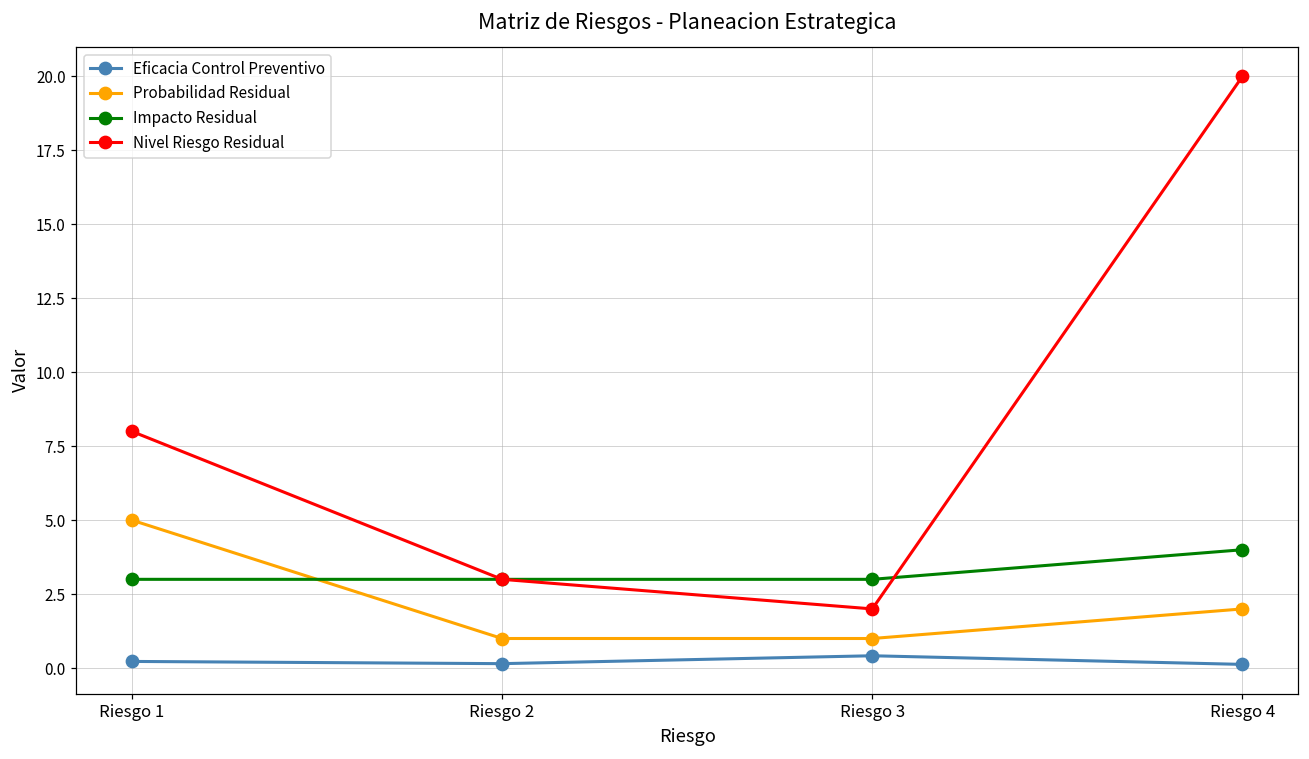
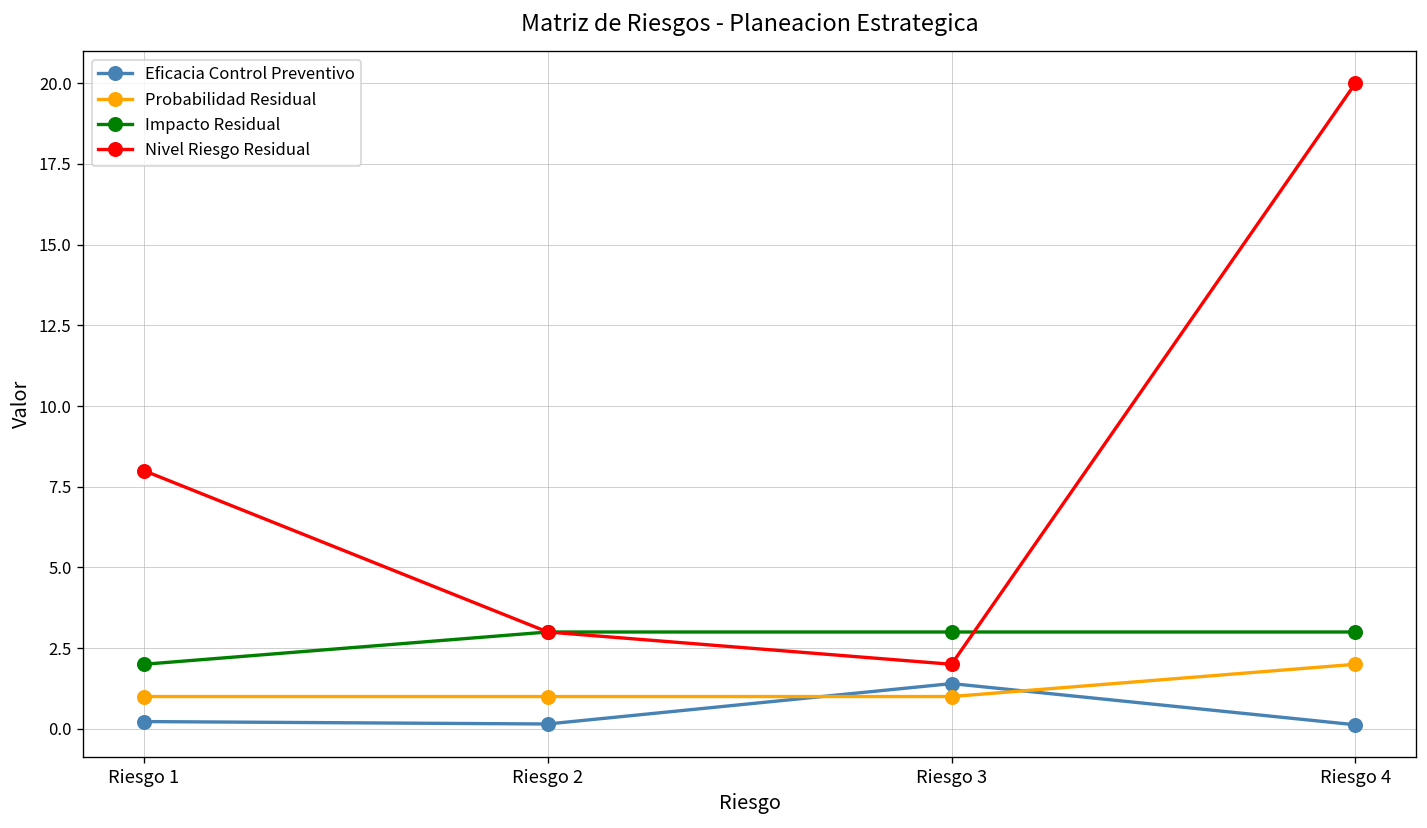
  {
    "Eficacia Control Preventivo": {
      "Riesgo 1": 0.2,
      "Riesgo 2": 0.2,
-     "Riesgo 3": 0.4,
+     "Riesgo 3": 1.4,
      "Riesgo 4": 0.1
    },
    "Probabilidad Residual": {
-     "Riesgo 1": 5,
+     "Riesgo 1": 1,
      "Riesgo 2": 1,
      "Riesgo 3": 1,
      "Riesgo 4": 2
    },
    "Impacto Residual": {
-     "Riesgo 1": 3,
+     "Riesgo 1": 2,
      "Riesgo 3": 3,
-     "Riesgo 4": 4
+     "Riesgo 4": 3
    },
    "Nivel Riesgo Residual": {
      "Riesgo 1": 8.0,
      "Riesgo 3": 2.0,
      "Riesgo 4": 20.0
    }
  }
